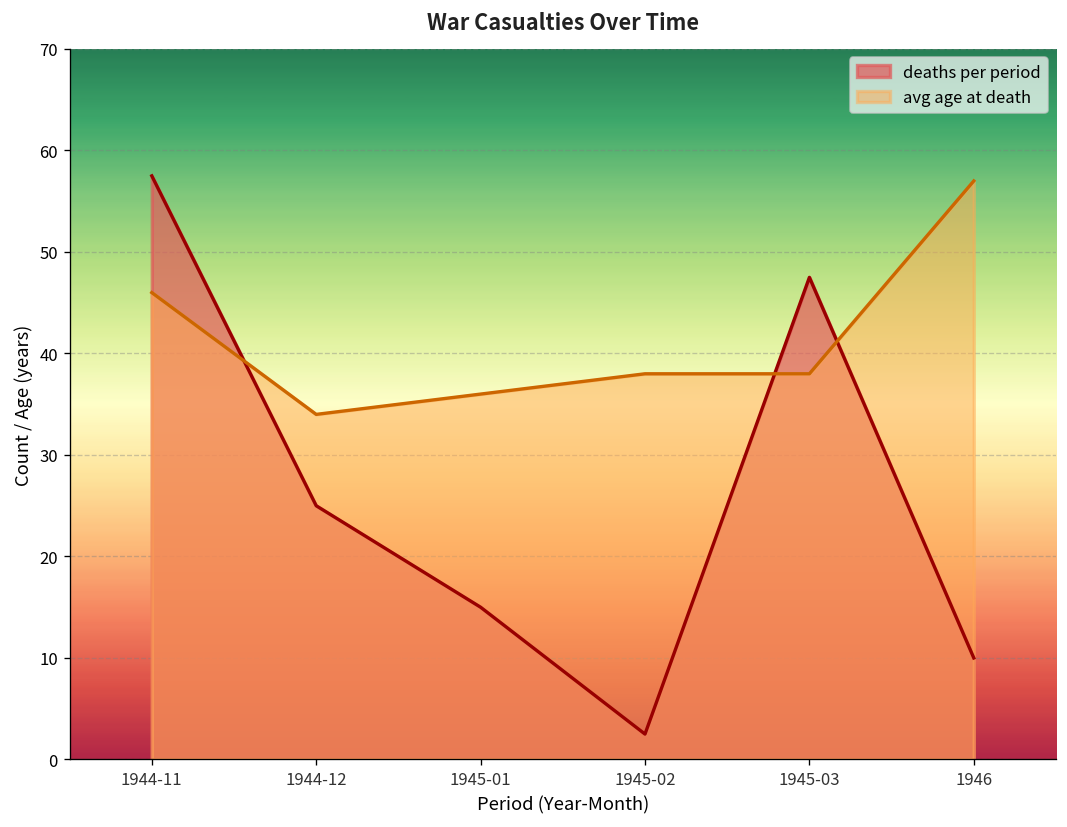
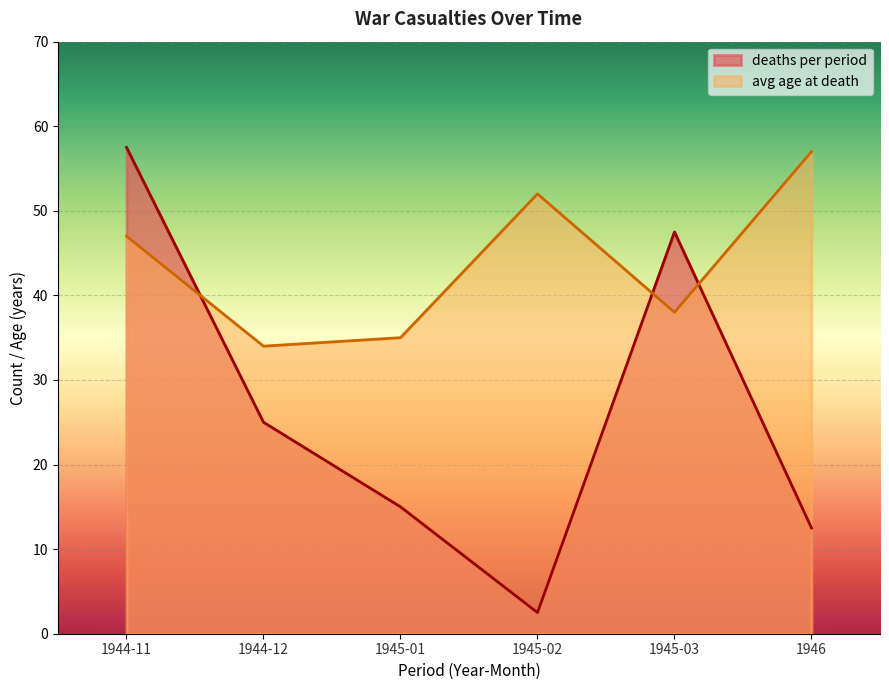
  {
    "deaths per period": {
      "1944-11": 58,
      "1944-12": 25,
      "1945-01": 15,
      "1945-02": 3,
      "1945-03": 48,
-     "1946": 10
+     "1946": 13
    },
    "avg age at death": {
-     "1944-11": 46,
+     "1944-11": 47,
      "1944-12": 34,
-     "1945-01": 36,
-     "1945-02": 38,
+     "1945-01": 35,
+     "1945-02": 52,
      "1945-03": 38,
      "1946": 57
    }
  }
